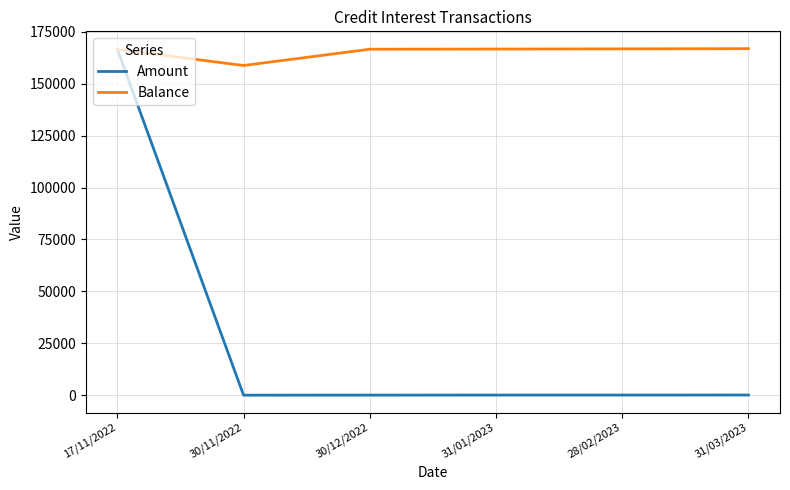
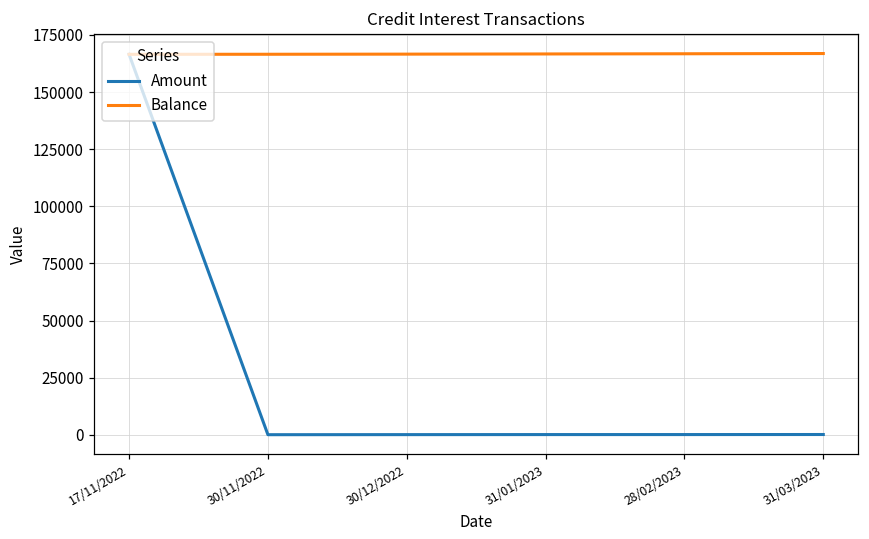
  {
    "Amount": {
      "30/11/2022": 0,
      "30/12/2022": 0,
      "31/01/2023": 0,
      "28/02/2023": 0,
      "31/03/2023": 0
    },
    "Balance": {
-     "30/11/2022": 159000,
+     "30/11/2022": 167000,
      "30/12/2022": 167000,
      "31/01/2023": 167000,
      "28/02/2023": 167000,
      "31/03/2023": 167000
    }
  }
